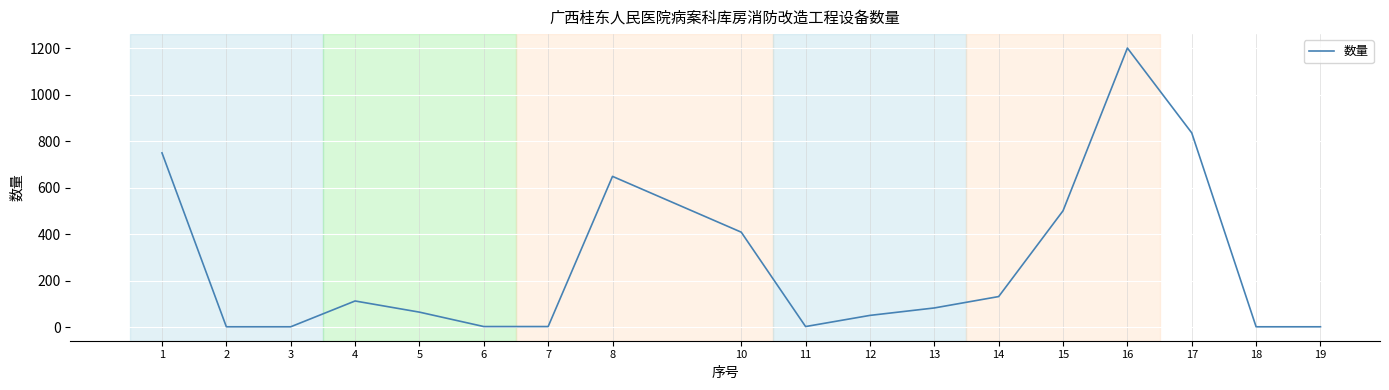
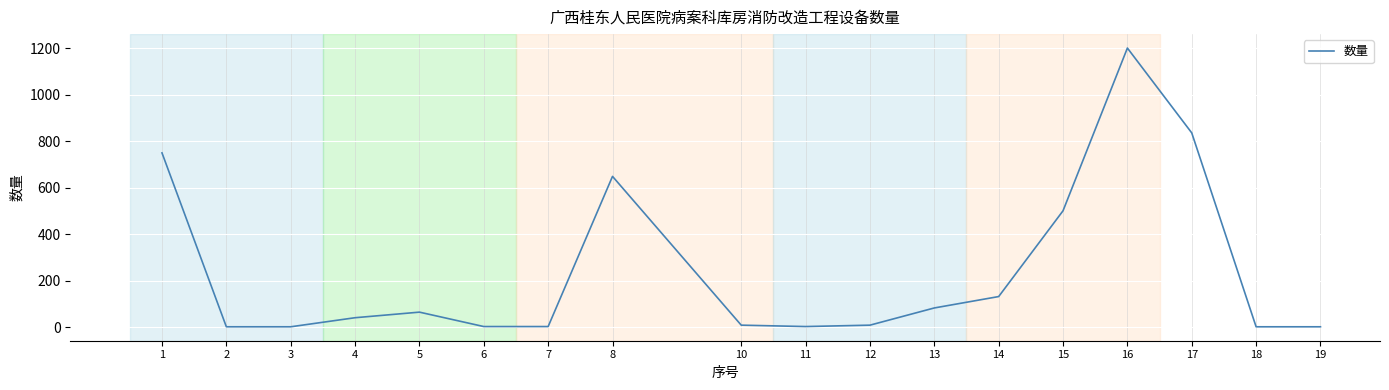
  {
    "1": 750,
    "2": 0,
    "3": 0,
-   "4": 110,
+   "4": 40,
    "5": 60,
    "6": 0,
    "7": 0,
    "8": 650,
-   "10": 410,
+   "10": 10,
    "11": 0,
-   "12": 50,
+   "12": 10,
    "13": 80,
    "14": 130,
    "15": 500,
    "16": 1200,
    "17": 840,
    "18": 0,
    "19": 0
  }
